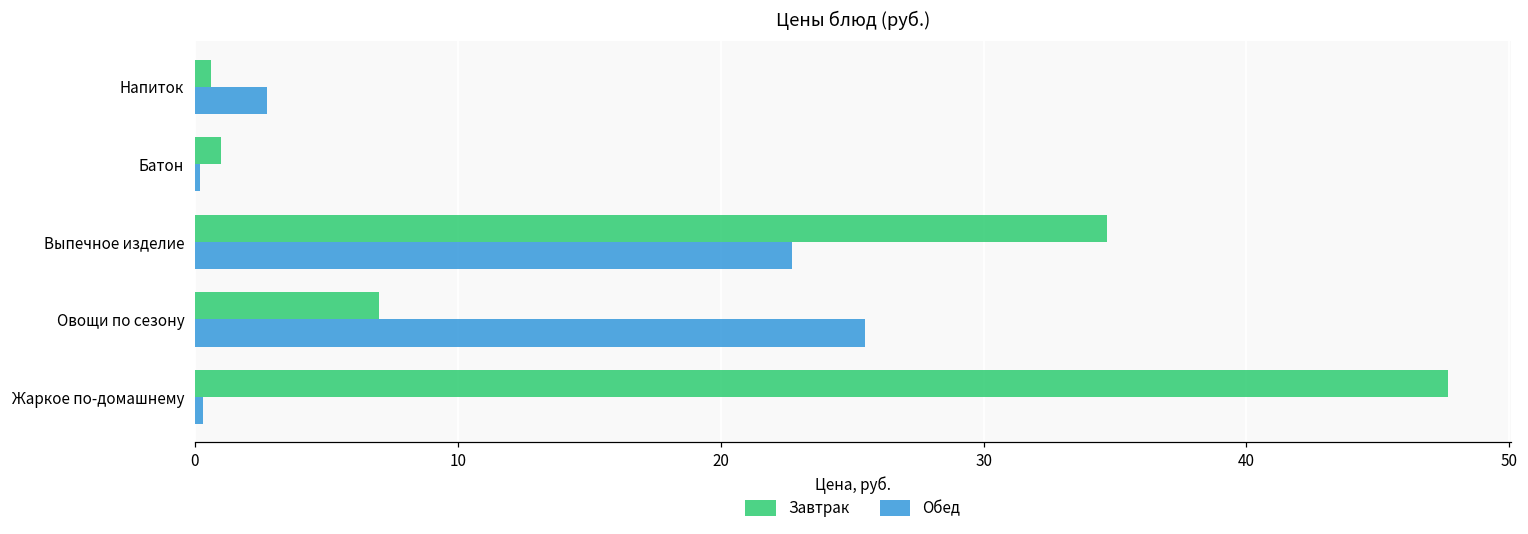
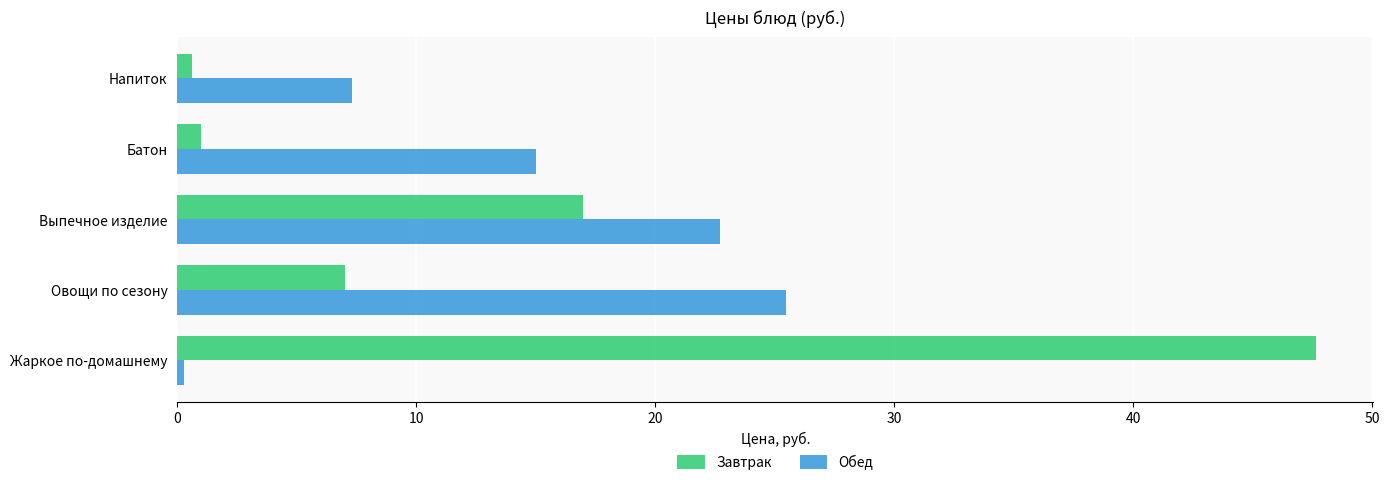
  {
    "Завтрак": {
      "Напиток": 0.6,
      "Батон": 1.0,
-     "Выпечное изделие": 34.7,
+     "Выпечное изделие": 17.0,
      "Овощи по сезону": 7.0,
      "Жаркое по-домашнему": 47.7
    },
    "Обед": {
-     "Напиток": 2.7,
-     "Батон": 0.2,
+     "Напиток": 7.3,
+     "Батон": 15.0,
      "Выпечное изделие": 22.7,
      "Овощи по сезону": 25.5,
      "Жаркое по-домашнему": 0.3
    }
  }
